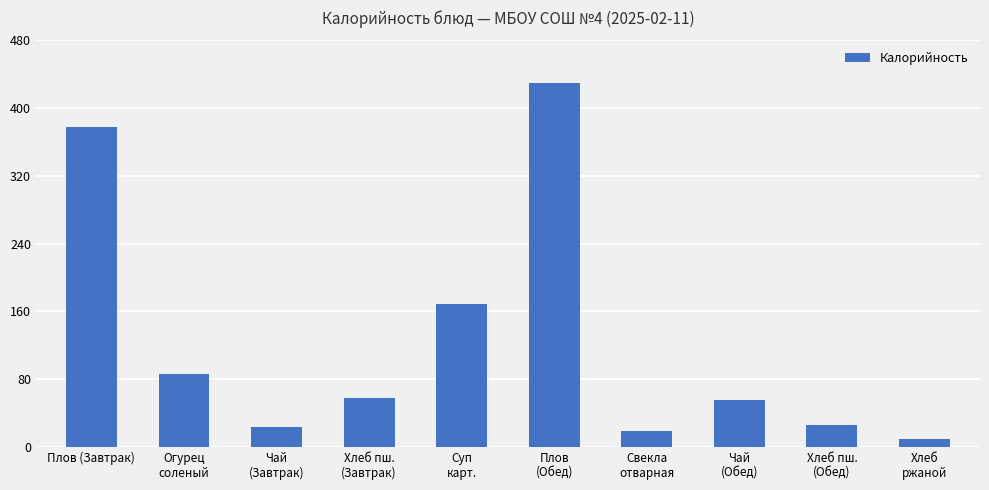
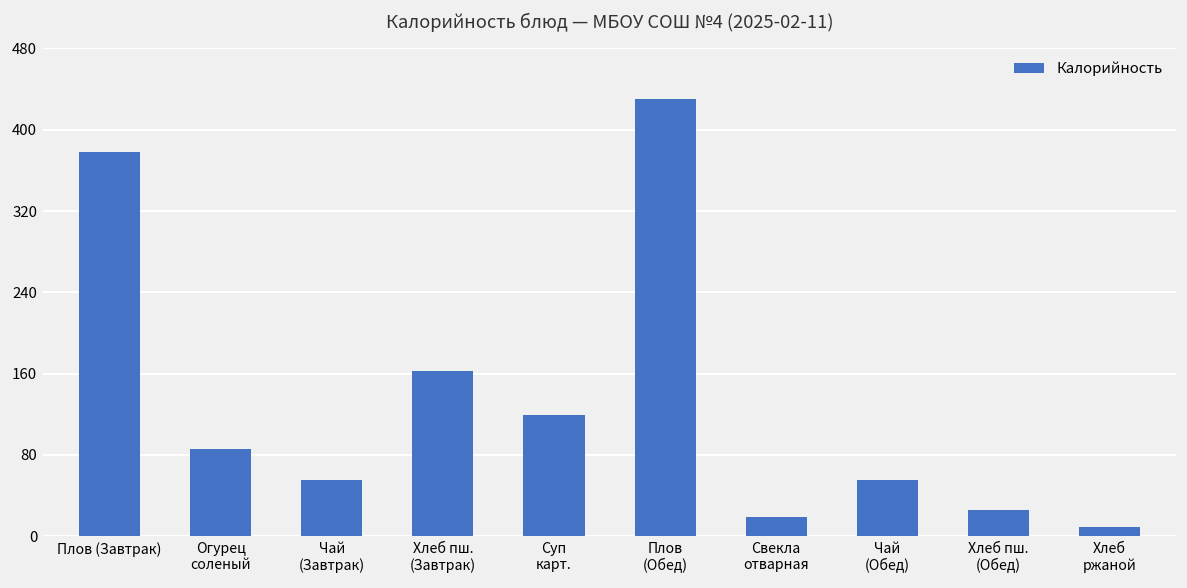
  {
    "Плов (Завтрак)": 380,
    "Огурец соленый": 90,
-   "Чай (Завтрак)": 20,
-   "Хлеб пш. (Завтрак)": 60,
-   "Суп карт.": 170,
+   "Чай (Завтрак)": 50,
+   "Хлеб пш. (Завтрак)": 160,
+   "Суп карт.": 120,
    "Плов (Обед)": 430,
    "Свекла отварная": 20,
    "Чай (Обед)": 50,
    "Хлеб пш. (Обед)": 30,
    "Хлеб ржаной": 10
  }
